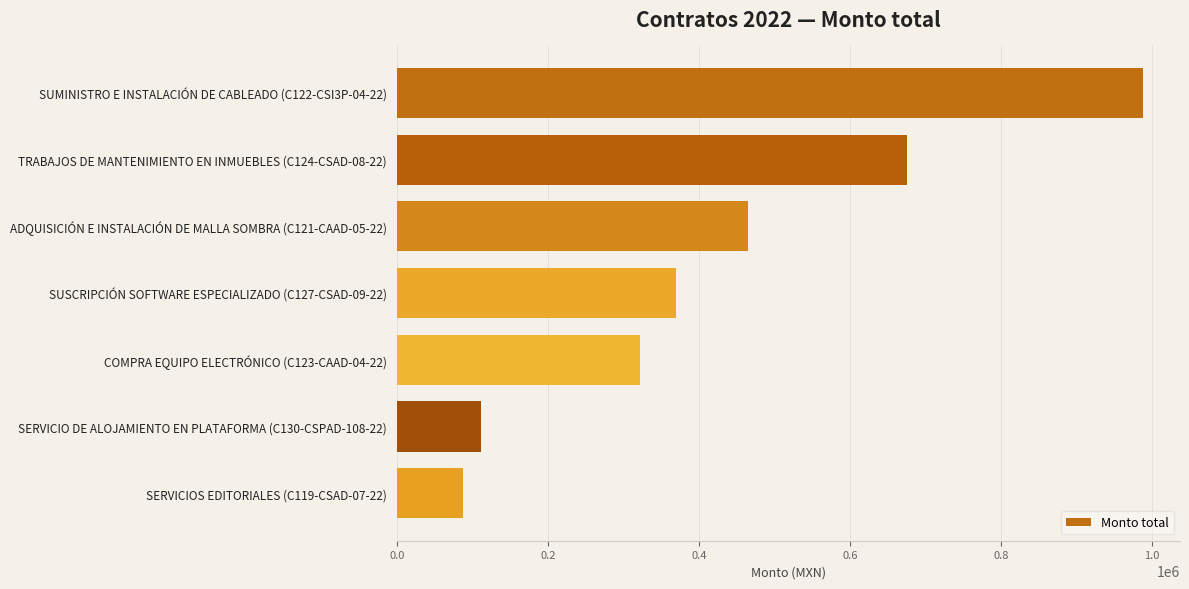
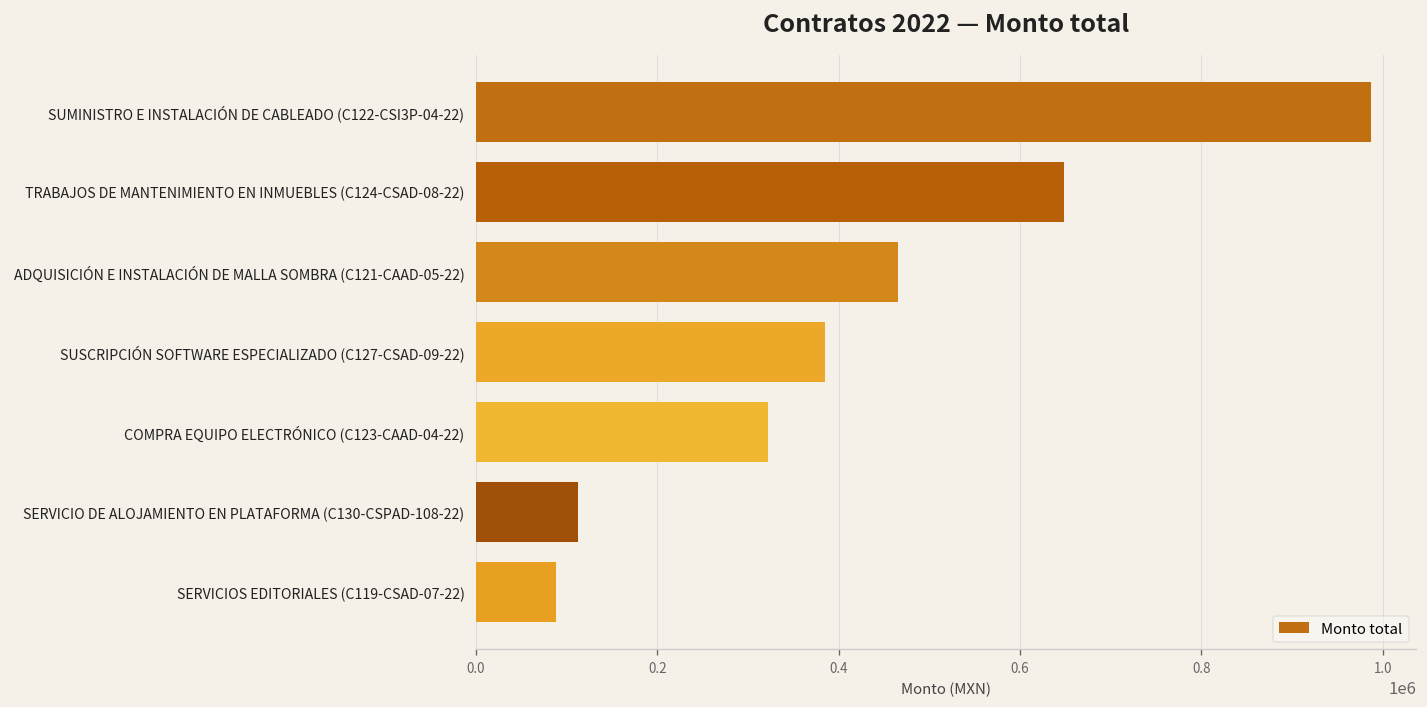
  {
    "SUMINISTRO E INSTALACIÓN DE CABLEADO (C122-CSI3P-04-22)": 990000,
-   "TRABAJOS DE MANTENIMIENTO EN INMUEBLES (C124-CSAD-08-22)": 670000,
+   "TRABAJOS DE MANTENIMIENTO EN INMUEBLES (C124-CSAD-08-22)": 650000,
    "ADQUISICIÓN E INSTALACIÓN DE MALLA SOMBRA (C121-CAAD-05-22)": 460000,
-   "SUSCRIPCIÓN SOFTWARE ESPECIALIZADO (C127-CSAD-09-22)": 370000,
+   "SUSCRIPCIÓN SOFTWARE ESPECIALIZADO (C127-CSAD-09-22)": 390000,
    "COMPRA EQUIPO ELECTRÓNICO (C123-CAAD-04-22)": 320000,
    "SERVICIO DE ALOJAMIENTO EN PLATAFORMA (C130-CSPAD-108-22)": 110000,
    "SERVICIOS EDITORIALES (C119-CSAD-07-22)": 90000
  }
